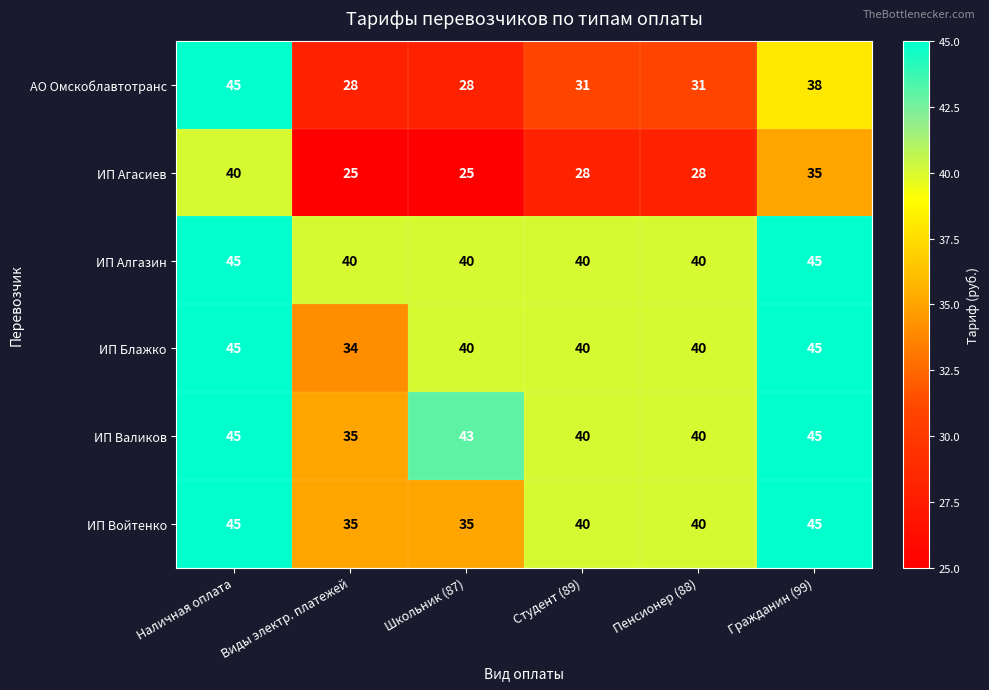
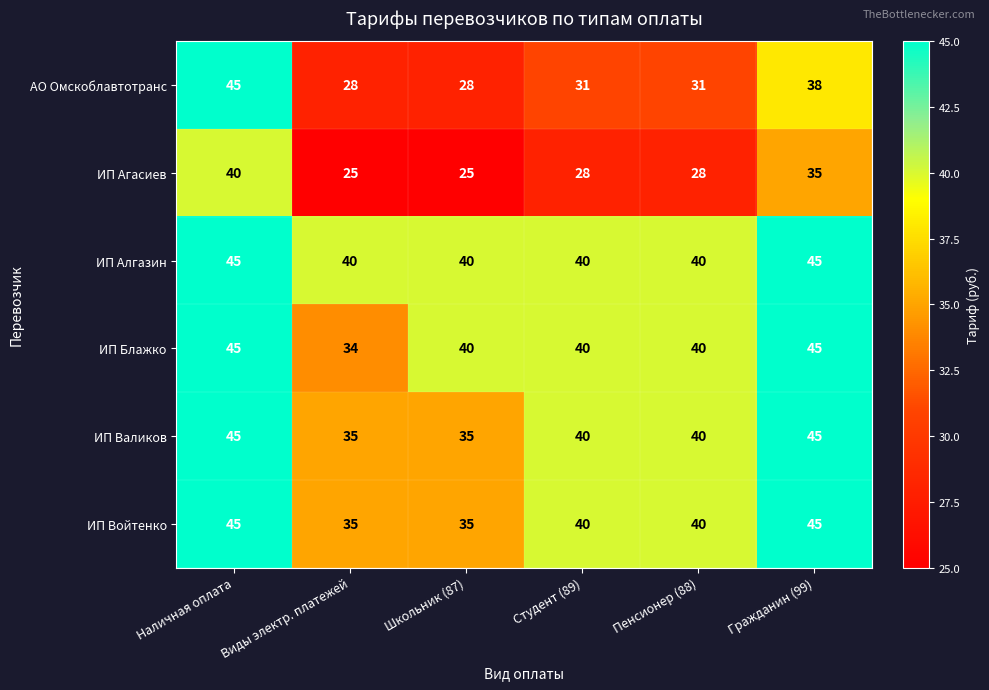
  {
    "АО Омскоблавтотранс": {
      "Наличная оплата": 45,
      "Виды электр. платежей": 28,
      "Школьник (87)": 28,
      "Студент (89)": 31,
      "Пенсионер (88)": 31,
      "Гражданин (99)": 38
    },
    "ИП Агасиев": {
      "Наличная оплата": 40,
      "Виды электр. платежей": 25,
      "Школьник (87)": 25,
      "Студент (89)": 28,
      "Пенсионер (88)": 28,
      "Гражданин (99)": 35
    },
    "ИП Алгазин": {
      "Наличная оплата": 45,
      "Виды электр. платежей": 40,
      "Школьник (87)": 40,
      "Студент (89)": 40,
      "Пенсионер (88)": 40,
      "Гражданин (99)": 45
    },
    "ИП Блажко": {
      "Наличная оплата": 45,
      "Виды электр. платежей": 34,
      "Школьник (87)": 40,
      "Студент (89)": 40,
      "Пенсионер (88)": 40,
      "Гражданин (99)": 45
    },
    "ИП Валиков": {
      "Наличная оплата": 45,
      "Виды электр. платежей": 35,
-     "Школьник (87)": 43,
+     "Школьник (87)": 35,
      "Студент (89)": 40,
      "Пенсионер (88)": 40,
      "Гражданин (99)": 45
    },
    "ИП Войтенко": {
      "Наличная оплата": 45,
      "Виды электр. платежей": 35,
      "Школьник (87)": 35,
      "Студент (89)": 40,
      "Пенсионер (88)": 40,
      "Гражданин (99)": 45
    }
  }
